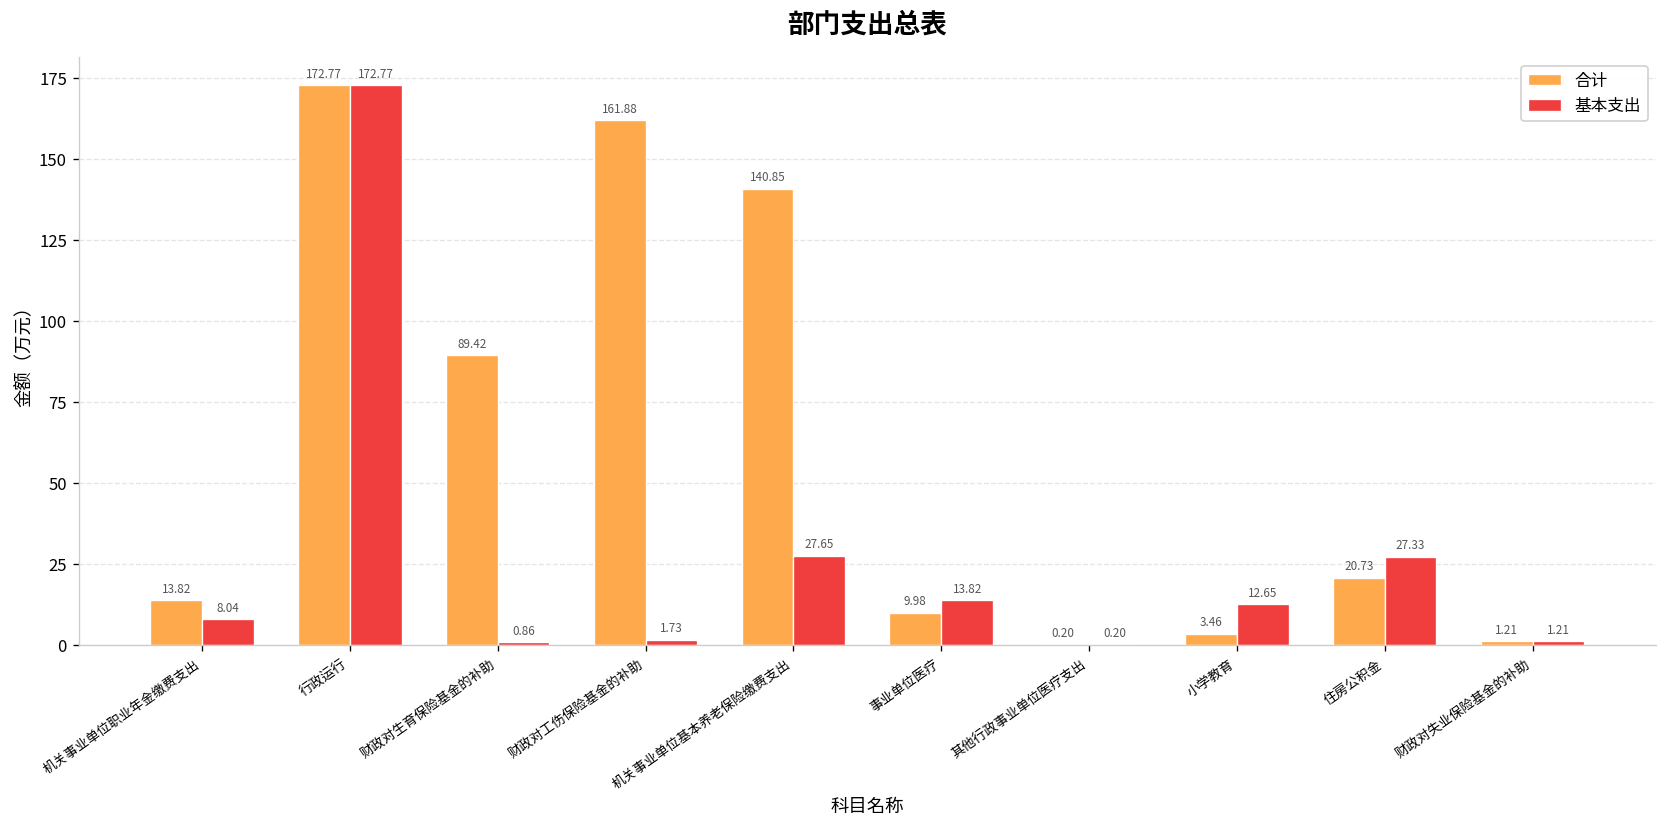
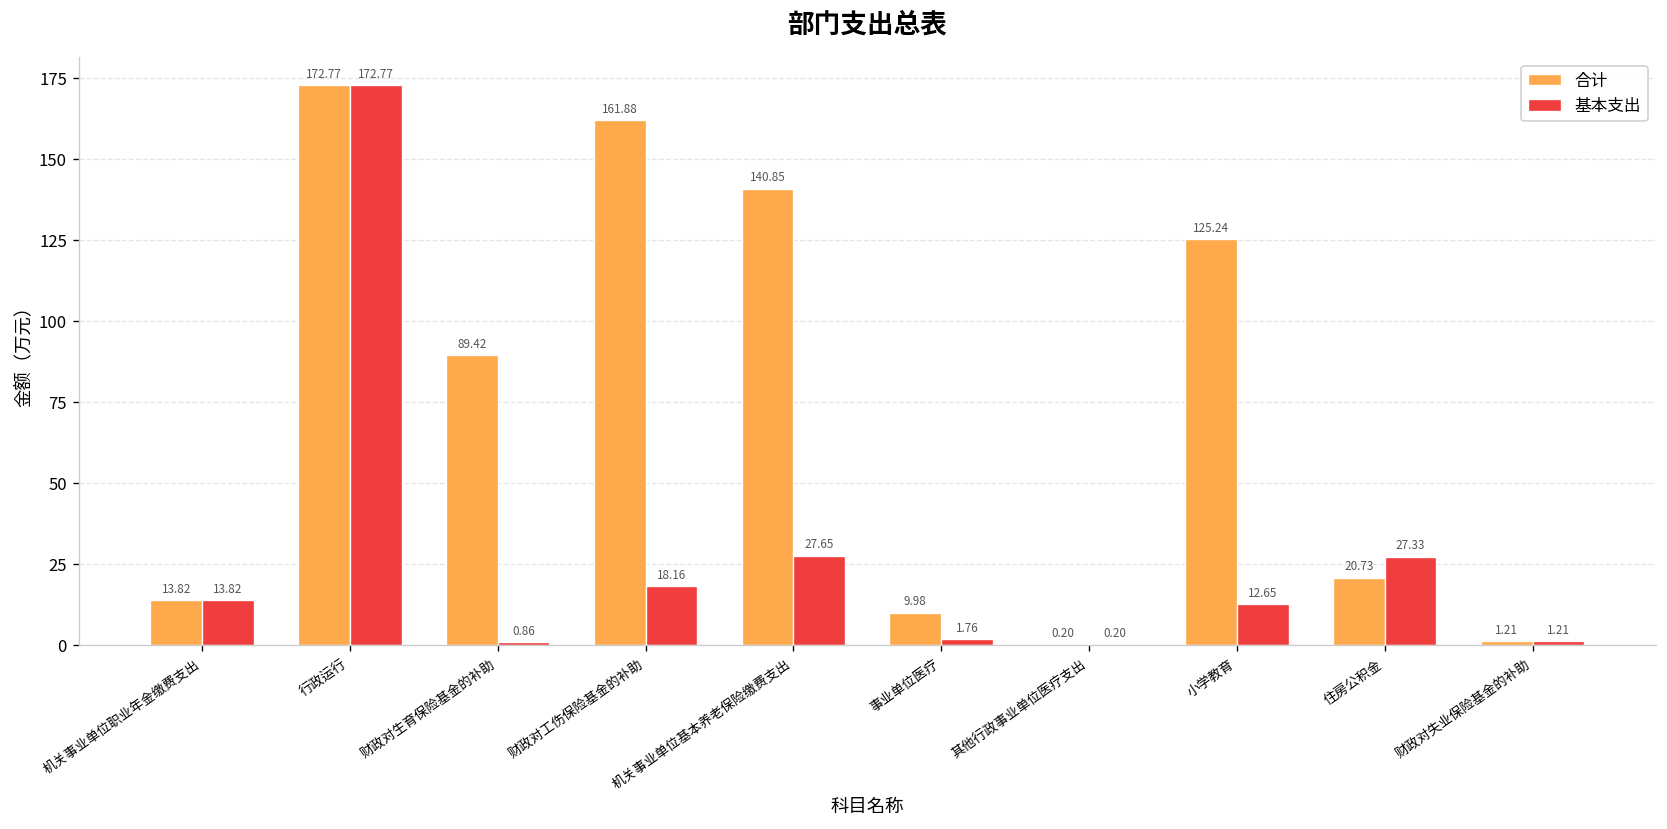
  {
    "合计": {
      "机关事业单位职业年金缴费支出": 13.82,
      "行政运行": 172.77,
      "财政对生育保险基金的补助": 89.42,
      "财政对工伤保险基金的补助": 161.88,
      "机关事业单位基本养老保险缴费支出": 140.85,
      "事业单位医疗": 9.98,
      "其他行政事业单位医疗支出": 0.20,
-     "小学教育": 3.46,
+     "小学教育": 125.24,
      "住房公积金": 20.73,
      "财政对失业保险基金的补助": 1.21
    },
    "基本支出": {
-     "机关事业单位职业年金缴费支出": 8.04,
+     "机关事业单位职业年金缴费支出": 13.82,
      "行政运行": 172.77,
      "财政对生育保险基金的补助": 0.86,
-     "财政对工伤保险基金的补助": 1.73,
+     "财政对工伤保险基金的补助": 18.16,
      "机关事业单位基本养老保险缴费支出": 27.65,
-     "事业单位医疗": 13.82,
+     "事业单位医疗": 1.76,
      "其他行政事业单位医疗支出": 0.20,
      "小学教育": 12.65,
      "住房公积金": 27.33,
      "财政对失业保险基金的补助": 1.21
    }
  }
